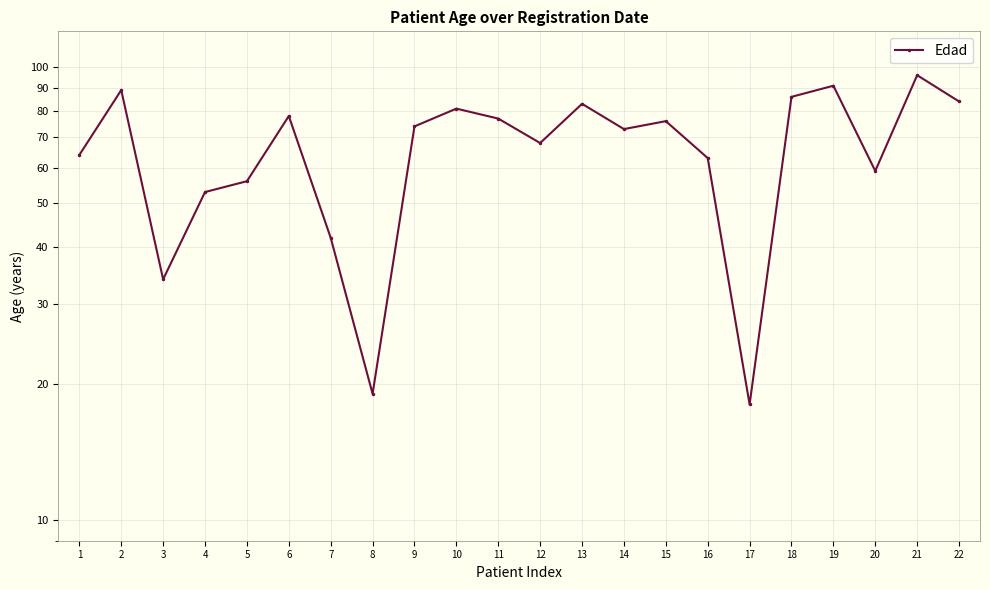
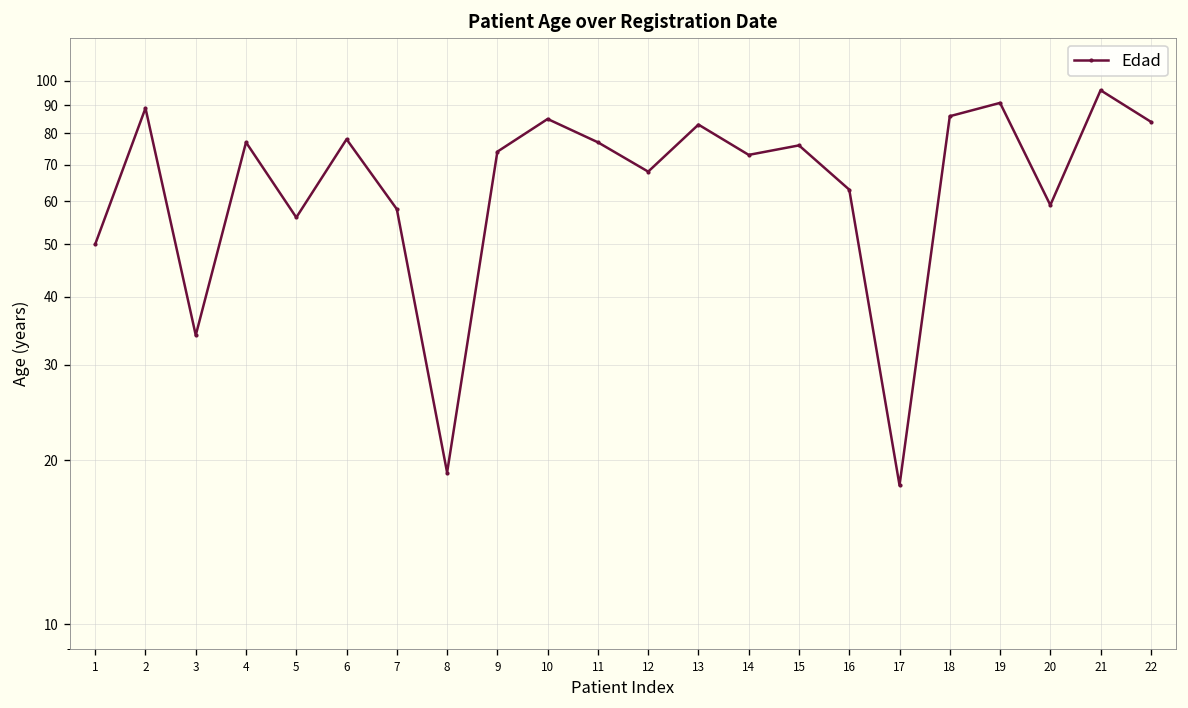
  {
-   "1": 64,
+   "1": 50,
    "2": 89,
    "3": 34,
-   "4": 53,
+   "4": 77,
    "5": 56,
    "6": 78,
-   "7": 42,
+   "7": 58,
    "8": 19,
    "9": 74,
-   "10": 81,
+   "10": 85,
    "11": 77,
    "12": 68,
    "13": 83,
    "14": 73,
    "15": 76,
    "16": 63,
    "17": 18,
    "18": 86,
    "19": 91,
    "20": 59,
    "21": 96,
    "22": 84
  }
